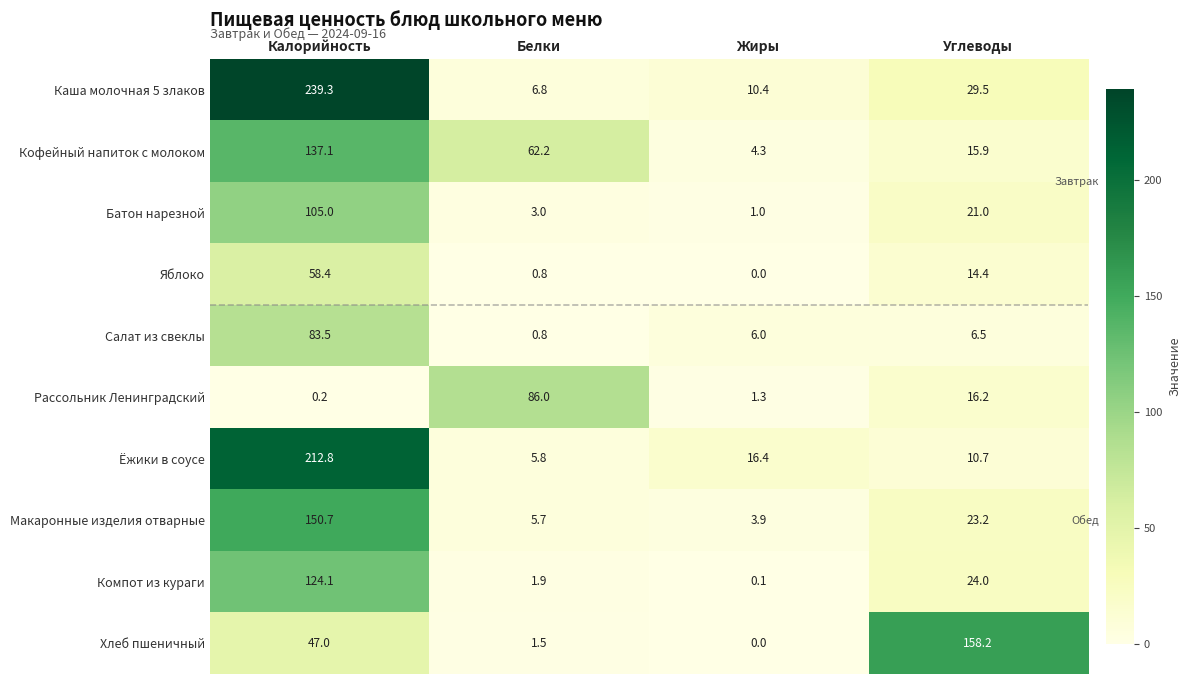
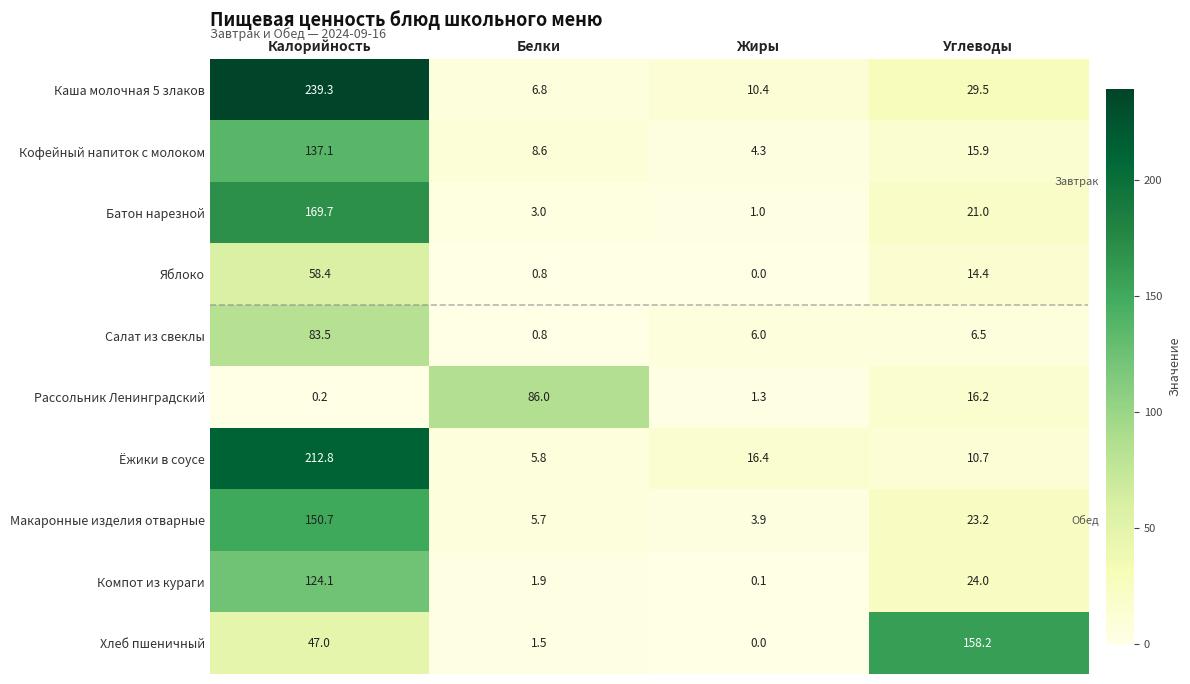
  {
    "Каша молочная 5 злаков": {
      "Калорийность": 239.3,
      "Белки": 6.8,
      "Жиры": 10.4,
      "Углеводы": 29.5
    },
    "Кофейный напиток с молоком": {
      "Калорийность": 137.1,
-     "Белки": 62.2,
+     "Белки": 8.6,
      "Жиры": 4.3
    },
    "Батон нарезной": {
-     "Калорийность": 105.0,
+     "Калорийность": 169.7,
      "Белки": 3.0,
      "Жиры": 1.0
    },
    "Яблоко": {
      "Калорийность": 58.4,
      "Белки": 0.8,
      "Жиры": 0.0,
      "Углеводы": 14.4
    },
    "Салат из свеклы": {
      "Калорийность": 83.5,
      "Белки": 0.8,
      "Жиры": 6.0,
      "Углеводы": 6.5
    },
    "Рассольник Ленинградский": {
      "Калорийность": 0.2,
      "Белки": 86.0,
      "Жиры": 1.3,
      "Углеводы": 16.2
    },
    "Ёжики в соусе": {
      "Калорийность": 212.8,
      "Белки": 5.8,
      "Жиры": 16.4,
      "Углеводы": 10.7
    },
    "Макаронные изделия отварные": {
      "Калорийность": 150.7,
      "Белки": 5.7,
      "Жиры": 3.9
    },
    "Компот из кураги": {
      "Калорийность": 124.1,
      "Белки": 1.9,
      "Жиры": 0.1,
      "Углеводы": 24.0
    },
    "Хлеб пшеничный": {
      "Калорийность": 47.0,
      "Белки": 1.5,
      "Жиры": 0.0,
      "Углеводы": 158.2
    }
  }
